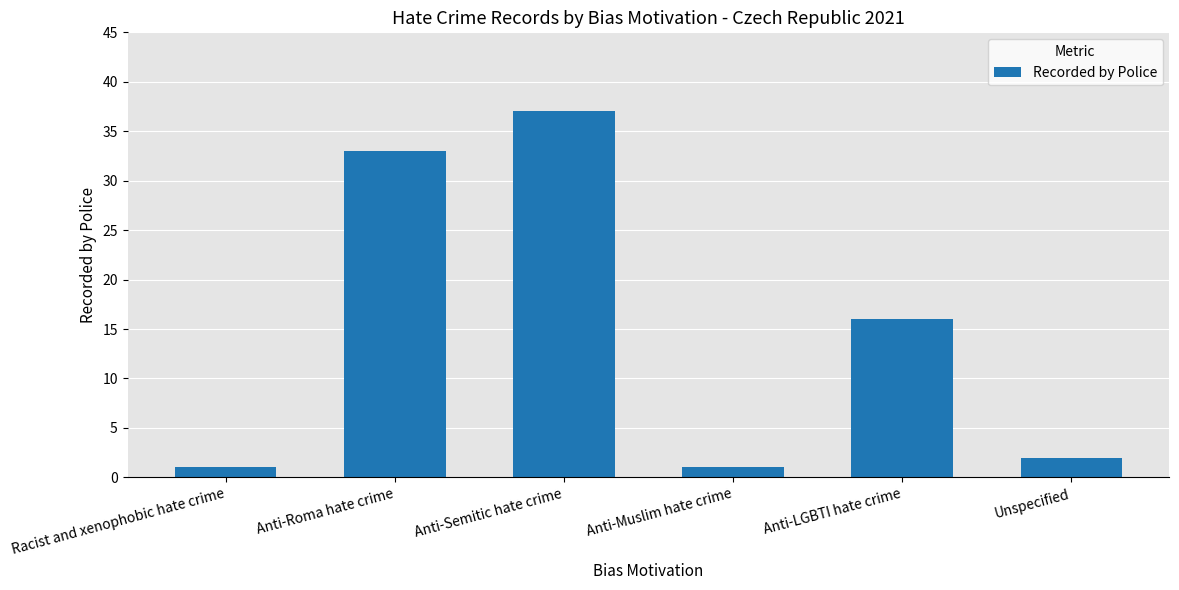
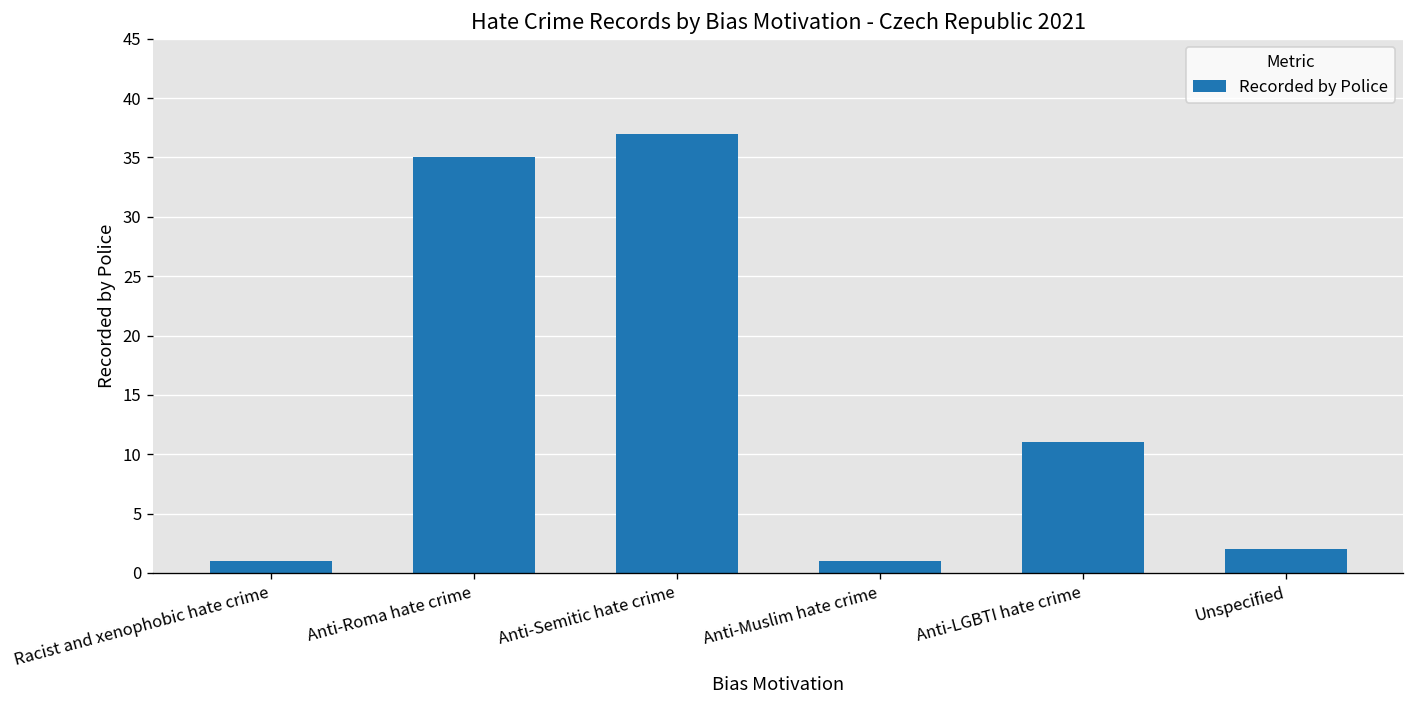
  {
    "Racist and xenophobic hate crime": 1,
-   "Anti-Roma hate crime": 33,
+   "Anti-Roma hate crime": 35,
    "Anti-Semitic hate crime": 37,
    "Anti-Muslim hate crime": 1,
-   "Anti-LGBTI hate crime": 16,
+   "Anti-LGBTI hate crime": 11,
    "Unspecified": 2
  }
